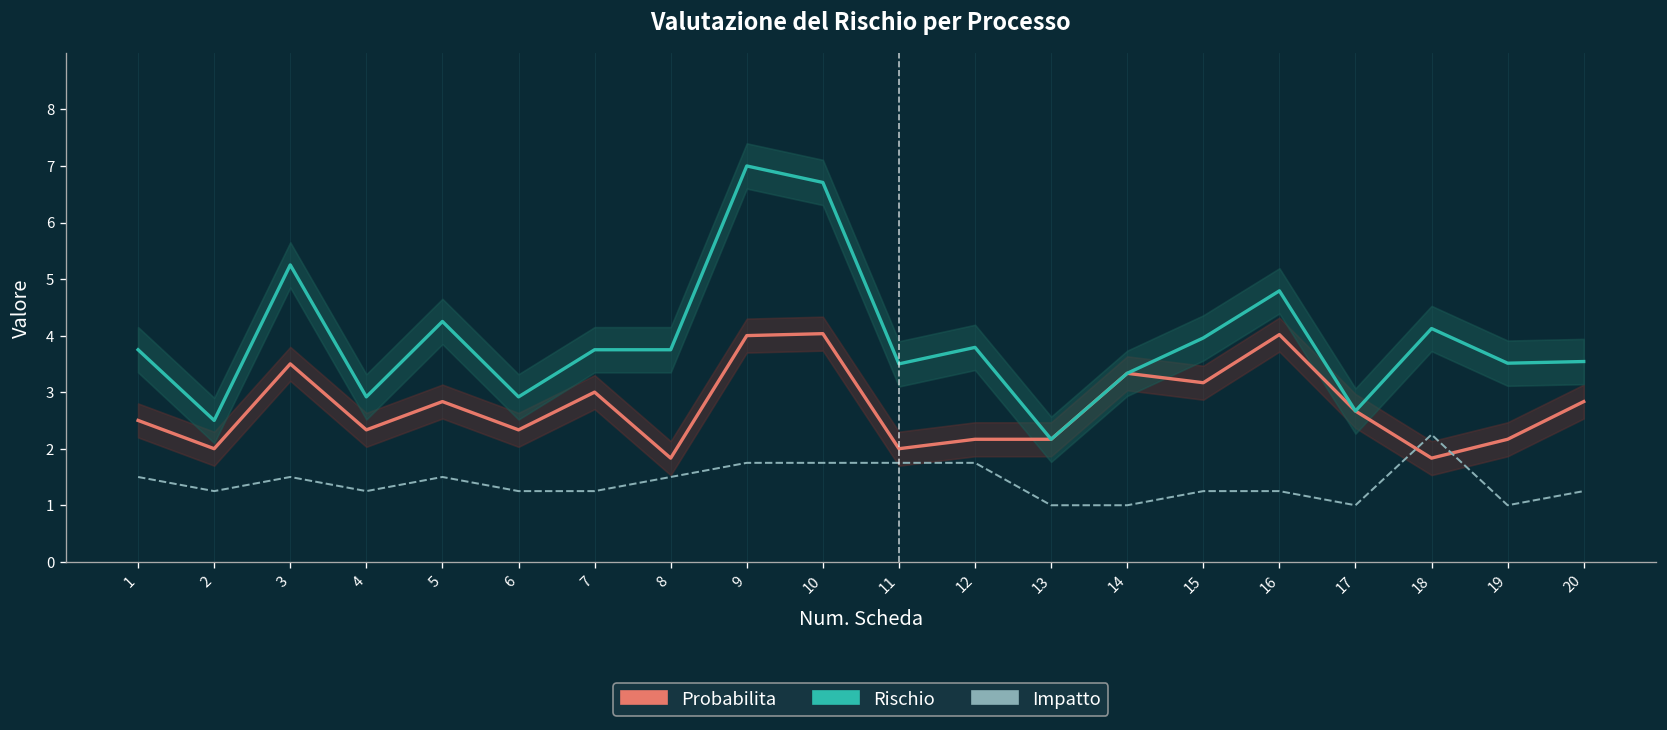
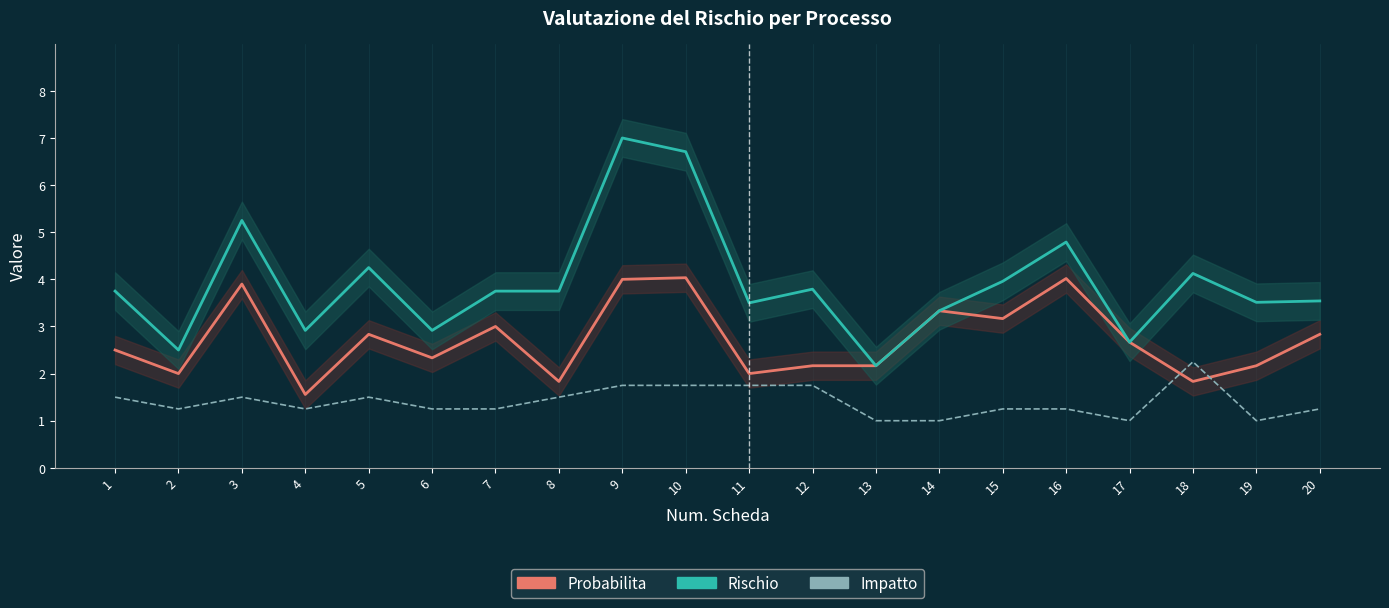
  {
    "Probabilita": {
      "1": 2.5,
      "2": 2.0,
-     "3": 3.5,
-     "4": 2.3,
+     "3": 3.9,
+     "4": 1.6,
      "5": 2.8,
      "6": 2.3,
      "7": 3.0,
      "8": 1.8,
      "9": 4.0,
      "10": 4.0,
      "11": 2.0,
      "12": 2.2,
      "15": 3.2,
      "16": 4.0,
      "18": 1.8,
      "19": 2.2,
      "20": 2.8
    },
    "Rischio": {
      "1": 3.8,
      "2": 2.5,
      "3": 5.3,
      "4": 2.9,
      "5": 4.3,
      "6": 2.9,
      "7": 3.8,
      "8": 3.8,
      "9": 7.0,
      "10": 6.7,
      "11": 3.5,
      "12": 3.8,
      "15": 4.0,
      "16": 4.8,
      "18": 4.1,
      "19": 3.5,
      "20": 3.5
    },
    "Impatto": {
      "1": 1.5,
      "2": 1.3,
      "3": 1.5,
      "4": 1.3,
      "5": 1.5,
      "6": 1.3,
      "7": 1.3,
      "8": 1.5,
      "9": 1.8,
      "10": 1.8,
      "11": 1.8,
      "12": 1.8,
      "13": 1.0,
      "14": 1.0,
      "15": 1.3,
      "16": 1.3,
      "17": 1.0,
      "18": 2.3,
      "19": 1.0,
      "20": 1.3
    }
  }
